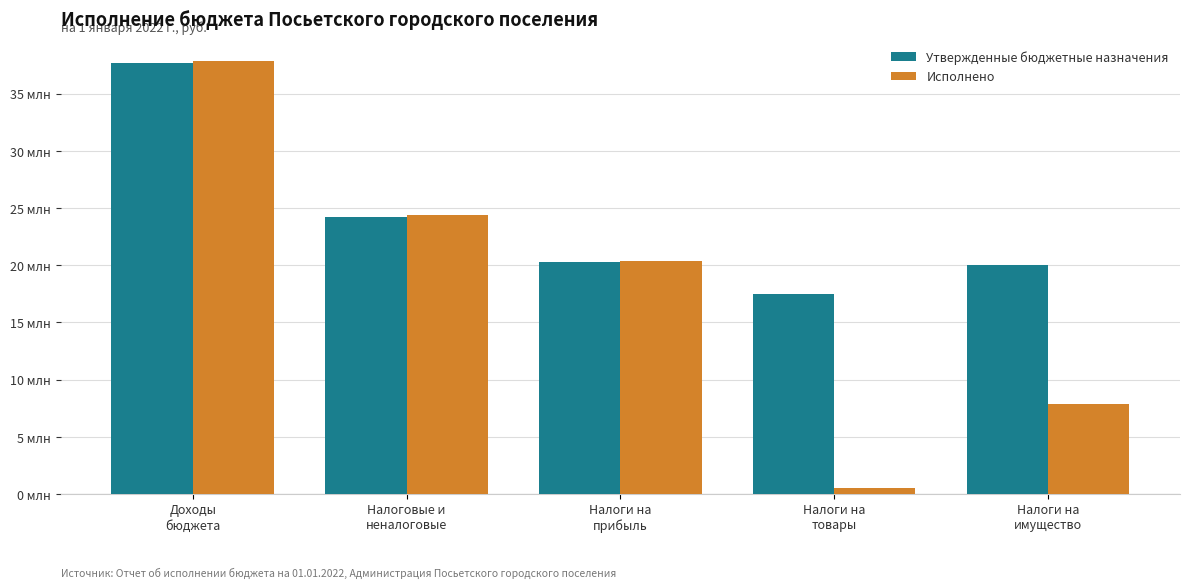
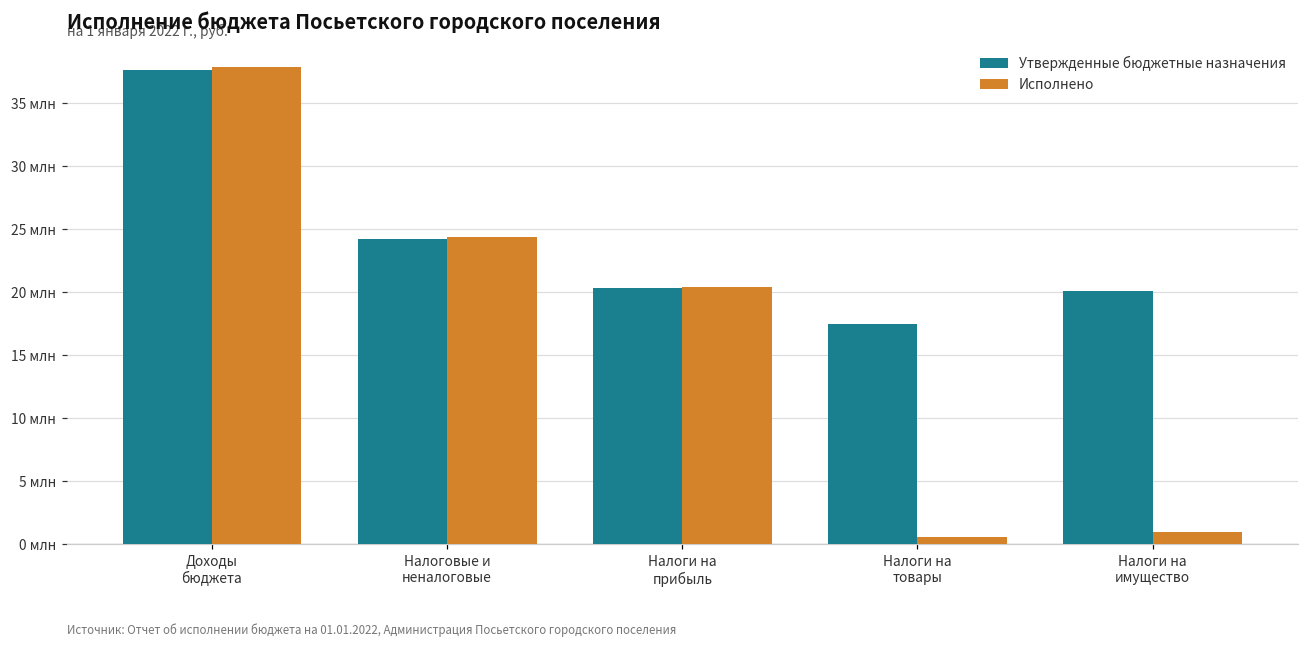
  {
    "Утвержденные бюджетные назначения": {
      "Доходы бюджета": "37.7 млн",
      "Налоговые и неналоговые": "24.2 млн",
      "Налоги на прибыль": "20.3 млн",
      "Налоги на товары": "17.5 млн",
      "Налоги на имущество": "20.0 млн"
    },
    "Исполнено": {
      "Доходы бюджета": "37.9 млн",
      "Налоговые и неналоговые": "24.4 млн",
      "Налоги на прибыль": "20.4 млн",
      "Налоги на товары": "0.6 млн",
-     "Налоги на имущество": "7.9 млн"
+     "Налоги на имущество": "0.9 млн"
    }
  }
